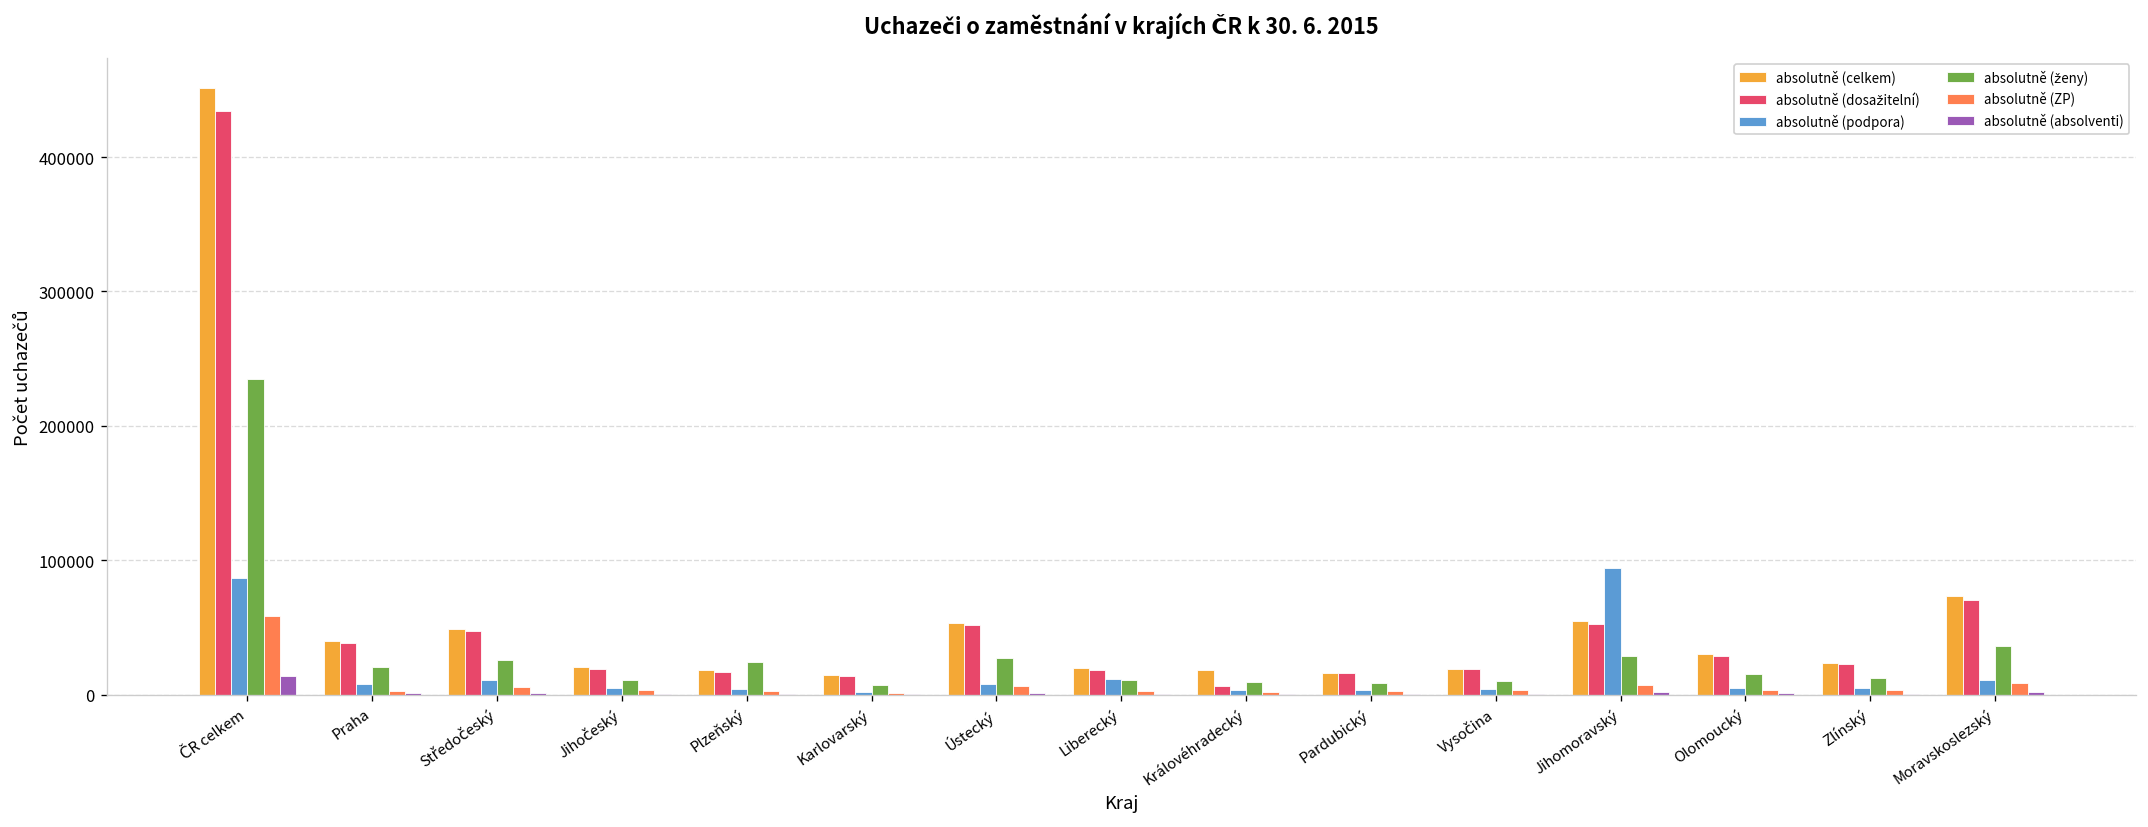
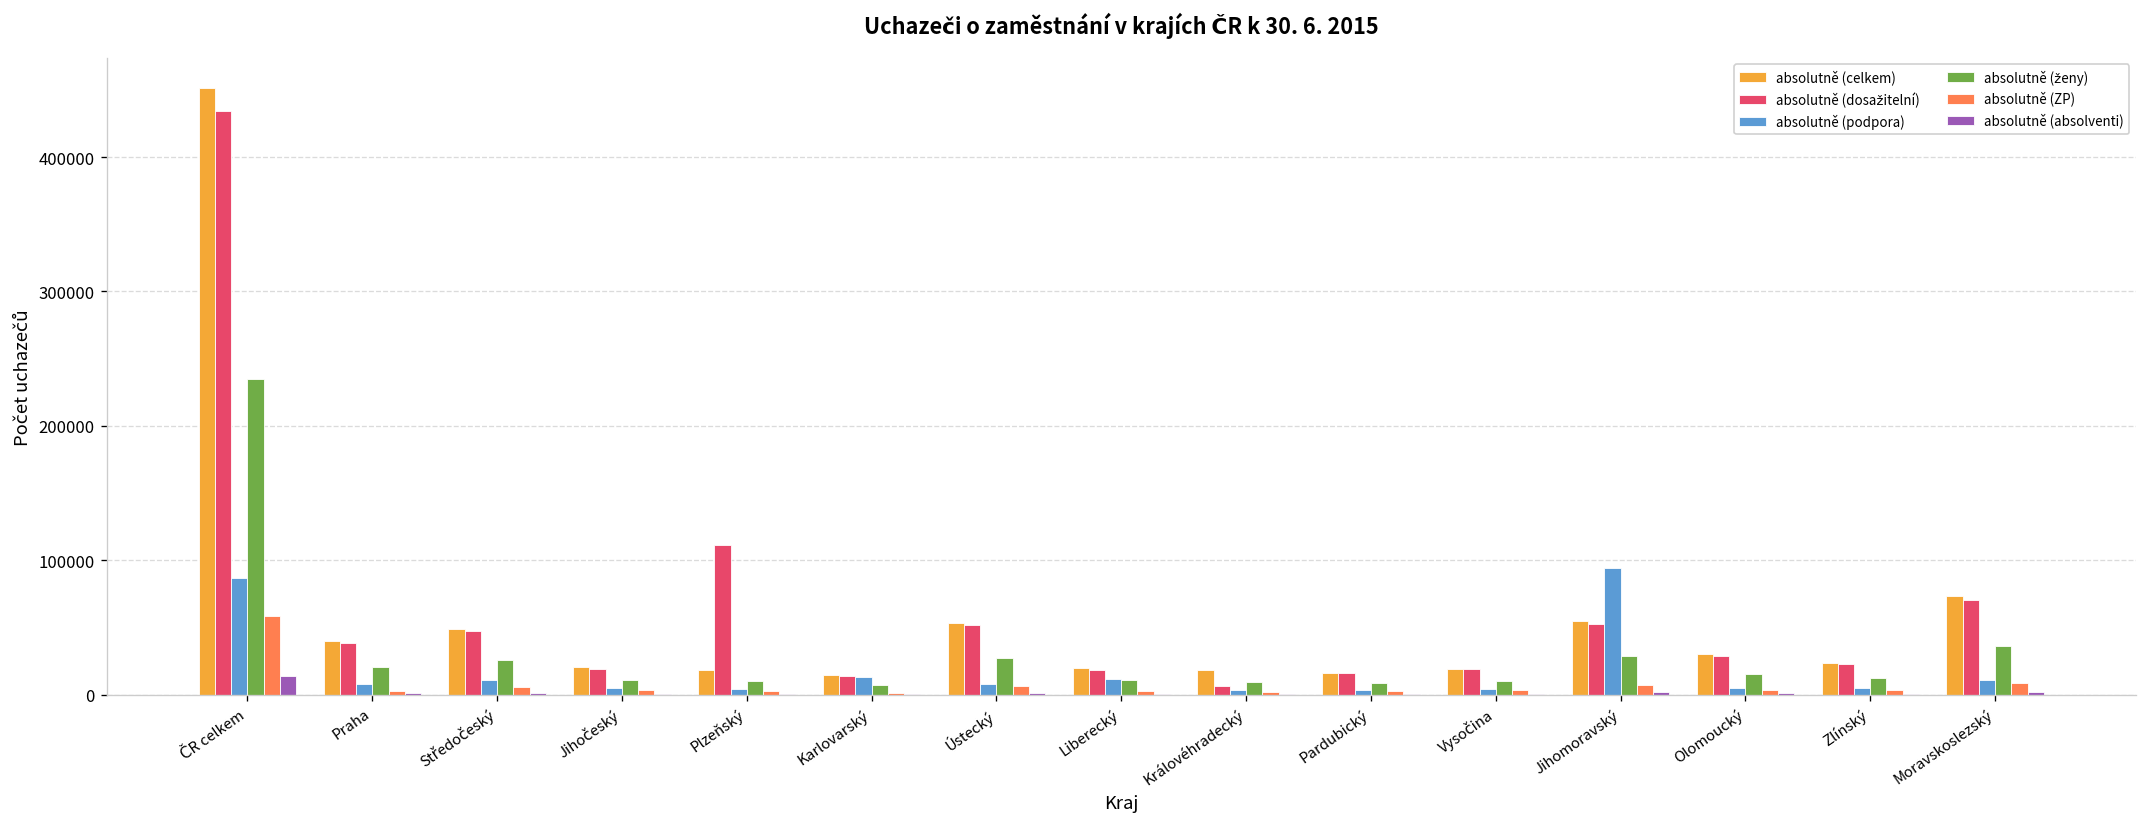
  {
    "absolutně (dosažitelní)": {
      "ČR celkem": 434000,
      "Praha": 38000,
      "Středočeský": 47000,
      "Jihočeský": 19000,
-     "Plzeňský": 17000,
+     "Plzeňský": 111000,
      "Karlovarský": 14000,
      "Ústecký": 52000,
      "Liberecký": 19000,
      "Královéhradecký": 7000,
      "Pardubický": 16000,
      "Vysočina": 19000,
      "Jihomoravský": 53000,
      "Olomoucký": 29000,
      "Zlínský": 23000,
      "Moravskoslezský": 70000
    },
    "absolutně (podpora)": {
      "ČR celkem": 87000,
      "Praha": 8000,
      "Středočeský": 11000,
      "Jihočeský": 5000,
      "Plzeňský": 4000,
-     "Karlovarský": 2000,
+     "Karlovarský": 13000,
      "Ústecký": 8000,
      "Liberecký": 12000,
      "Královéhradecký": 4000,
      "Pardubický": 4000,
      "Vysočina": 4000,
      "Jihomoravský": 94000,
      "Olomoucký": 5000,
      "Zlínský": 5000,
      "Moravskoslezský": 11000
    },
    "absolutně (ženy)": {
      "ČR celkem": 235000,
      "Praha": 21000,
      "Středočeský": 26000,
      "Jihočeský": 11000,
-     "Plzeňský": 24000,
+     "Plzeňský": 10000,
      "Karlovarský": 7000,
      "Ústecký": 27000,
      "Liberecký": 11000,
      "Královéhradecký": 10000,
      "Pardubický": 9000,
      "Vysočina": 11000,
      "Jihomoravský": 29000,
      "Olomoucký": 16000,
      "Zlínský": 12000,
      "Moravskoslezský": 36000
    },
    "absolutně (absolventi)": {
      "ČR celkem": 14000
    }
  }
